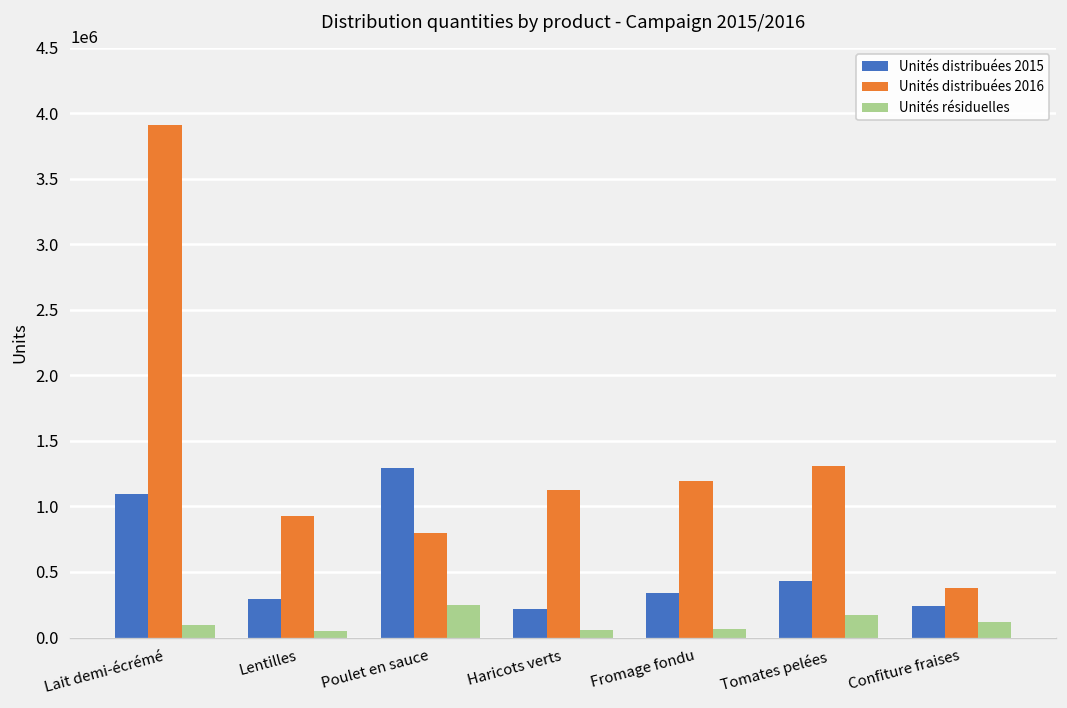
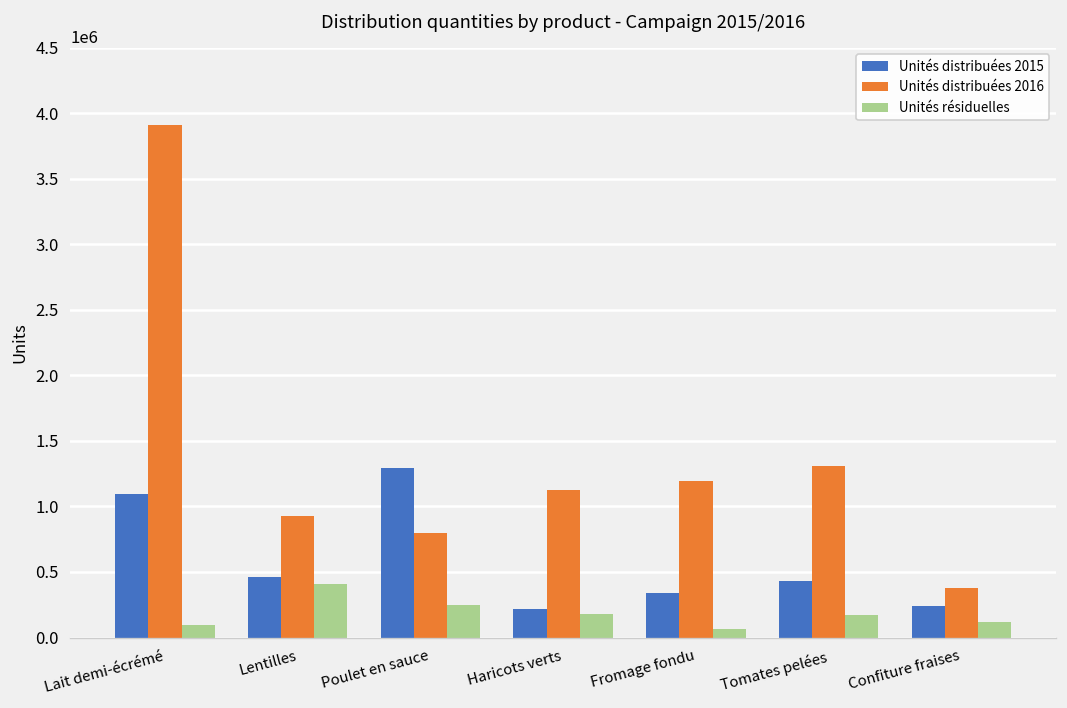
  {
    "Unités distribuées 2015": {
      "Lait demi-écrémé": 1090000,
-     "Lentilles": 300000,
+     "Lentilles": 460000,
      "Poulet en sauce": 1290000,
      "Haricots verts": 220000,
      "Fromage fondu": 340000,
      "Tomates pelées": 430000,
      "Confiture fraises": 240000
    },
    "Unités distribuées 2016": {
      "Lait demi-écrémé": 3910000,
      "Lentilles": 930000,
      "Poulet en sauce": 790000,
      "Haricots verts": 1130000,
      "Fromage fondu": 1190000,
      "Tomates pelées": 1310000,
      "Confiture fraises": 380000
    },
    "Unités résiduelles": {
      "Lait demi-écrémé": 90000,
-     "Lentilles": 50000,
+     "Lentilles": 410000,
      "Poulet en sauce": 250000,
-     "Haricots verts": 50000,
+     "Haricots verts": 180000,
      "Fromage fondu": 70000,
      "Tomates pelées": 170000,
      "Confiture fraises": 120000
    }
  }
